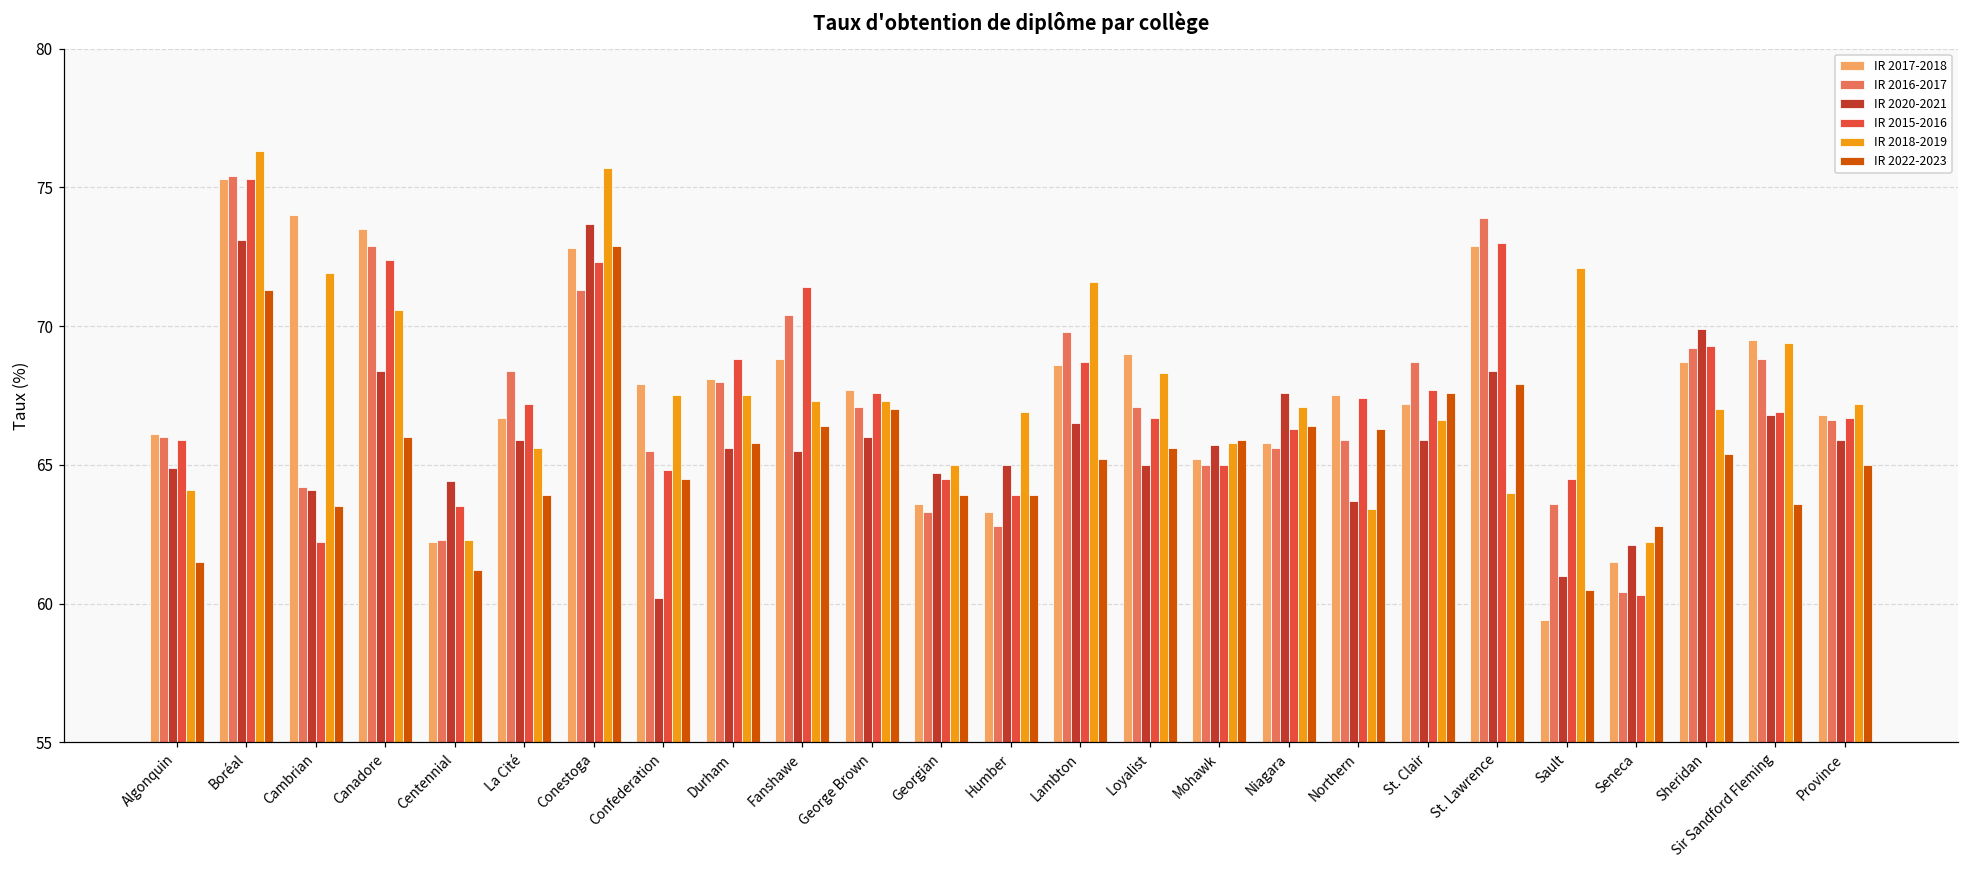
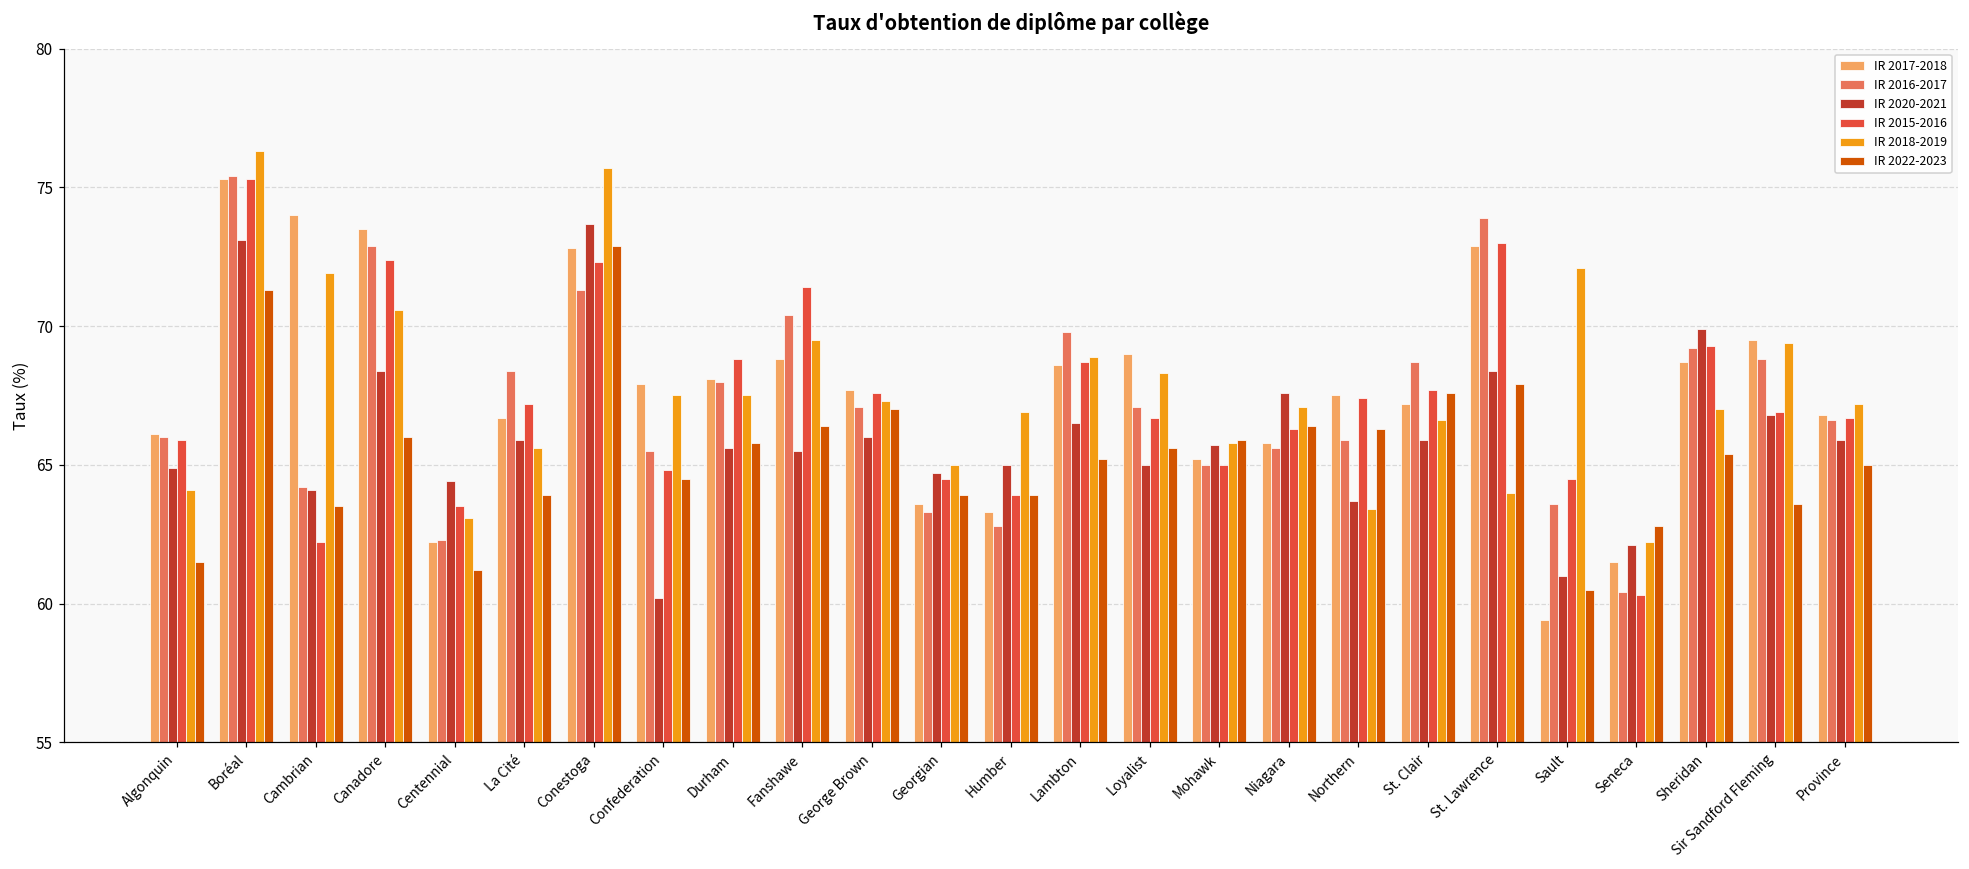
  {
    "IR 2018-2019": {
      "Algonquin": 64.1,
      "Boréal": 76.3,
      "Cambrian": 71.9,
      "Canadore": 70.6,
-     "Centennial": 62.3,
+     "Centennial": 63.1,
      "La Cité": 65.6,
      "Conestoga": 75.7,
      "Confederation": 67.5,
      "Durham": 67.5,
-     "Fanshawe": 67.3,
+     "Fanshawe": 69.5,
      "George Brown": 67.3,
      "Georgian": 65.0,
      "Humber": 66.9,
-     "Lambton": 71.6,
+     "Lambton": 68.9,
      "Loyalist": 68.3,
      "Mohawk": 65.8,
      "Niagara": 67.1,
      "Northern": 63.4,
      "St. Clair": 66.6,
      "St. Lawrence": 64.0,
      "Sault": 72.1,
      "Seneca": 62.2,
      "Sheridan": 67.0,
      "Sir Sandford Fleming": 69.4,
      "Province": 67.2
    }
  }
